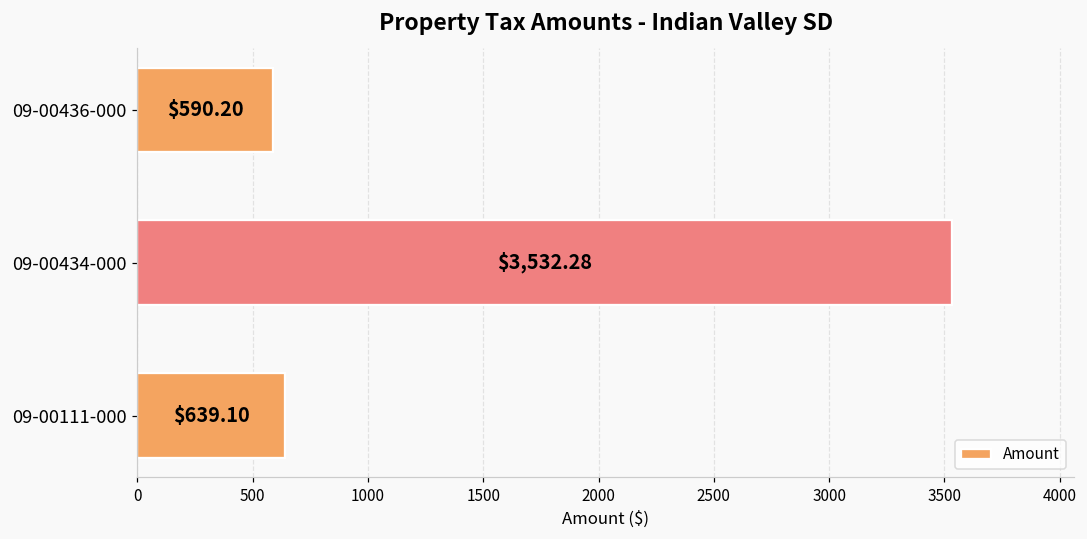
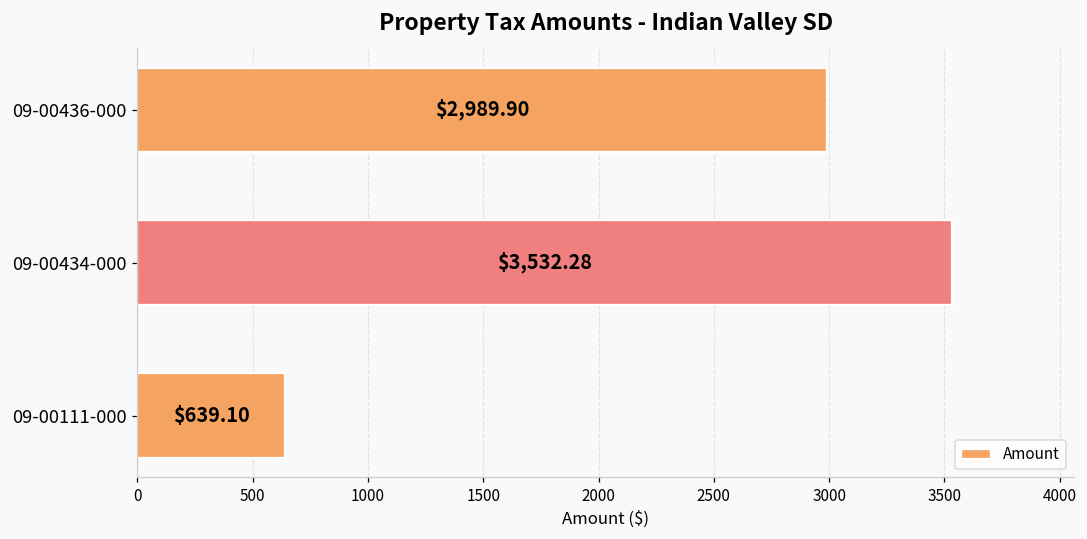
  {
-   "09-00436-000": "$590.20",
+   "09-00436-000": "$2,989.90",
    "09-00434-000": "$3,532.28",
    "09-00111-000": "$639.10"
  }
